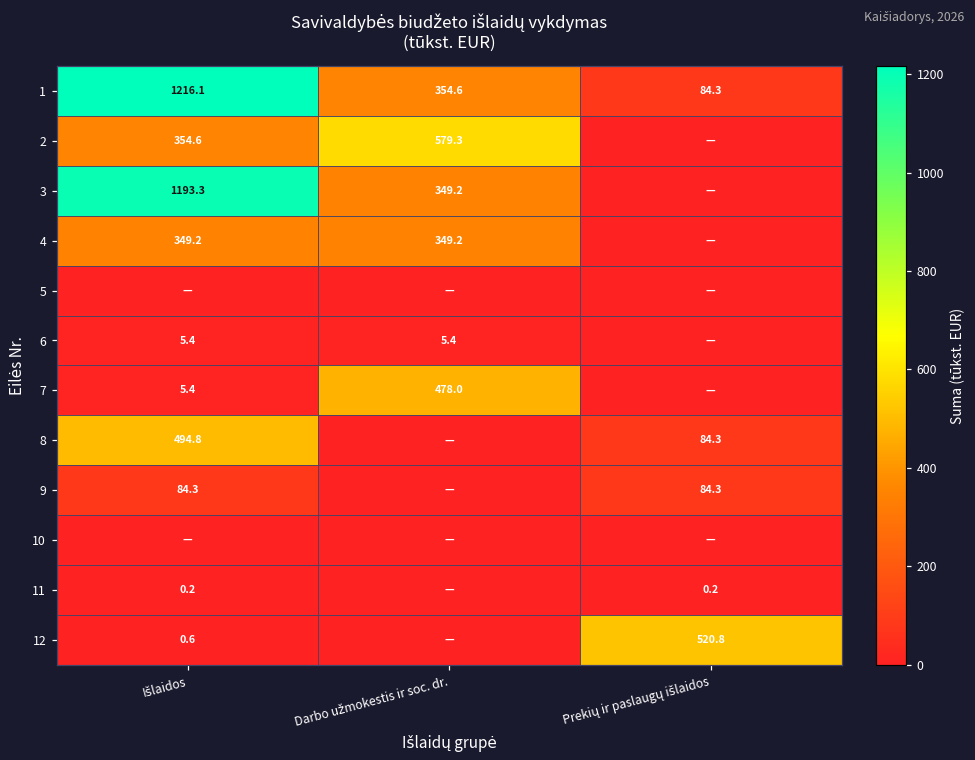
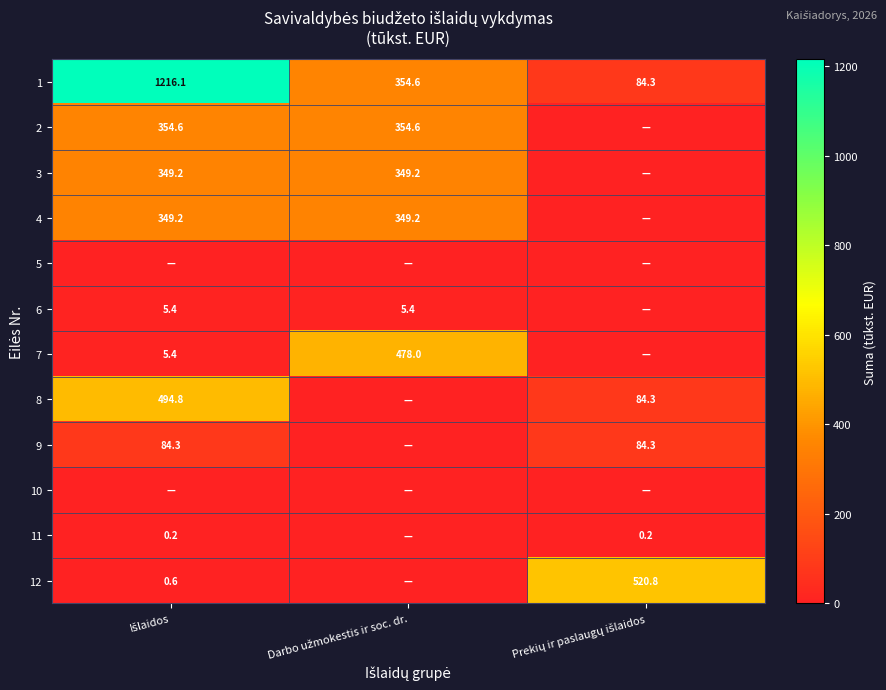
  {
    "1": {
      "Išlaidos": 1216.1,
      "Darbo užmokestis ir soc. dr.": 354.6,
      "Prekių ir paslaugų išlaidos": 84.3
    },
    "2": {
      "Išlaidos": 354.6,
-     "Darbo užmokestis ir soc. dr.": 579.3
+     "Darbo užmokestis ir soc. dr.": 354.6
    },
    "3": {
-     "Išlaidos": 1193.3,
+     "Išlaidos": 349.2,
      "Darbo užmokestis ir soc. dr.": 349.2
    },
    "4": {
      "Išlaidos": 349.2,
      "Darbo užmokestis ir soc. dr.": 349.2
    },
    "6": {
      "Išlaidos": 5.4,
      "Darbo užmokestis ir soc. dr.": 5.4
    },
    "7": {
      "Išlaidos": 5.4,
      "Darbo užmokestis ir soc. dr.": 478.0
    },
    "8": {
      "Išlaidos": 494.8,
      "Prekių ir paslaugų išlaidos": 84.3
    },
    "9": {
      "Išlaidos": 84.3,
      "Prekių ir paslaugų išlaidos": 84.3
    },
    "11": {
      "Išlaidos": 0.2,
      "Prekių ir paslaugų išlaidos": 0.2
    },
    "12": {
      "Išlaidos": 0.6,
      "Prekių ir paslaugų išlaidos": 520.8
    }
  }
